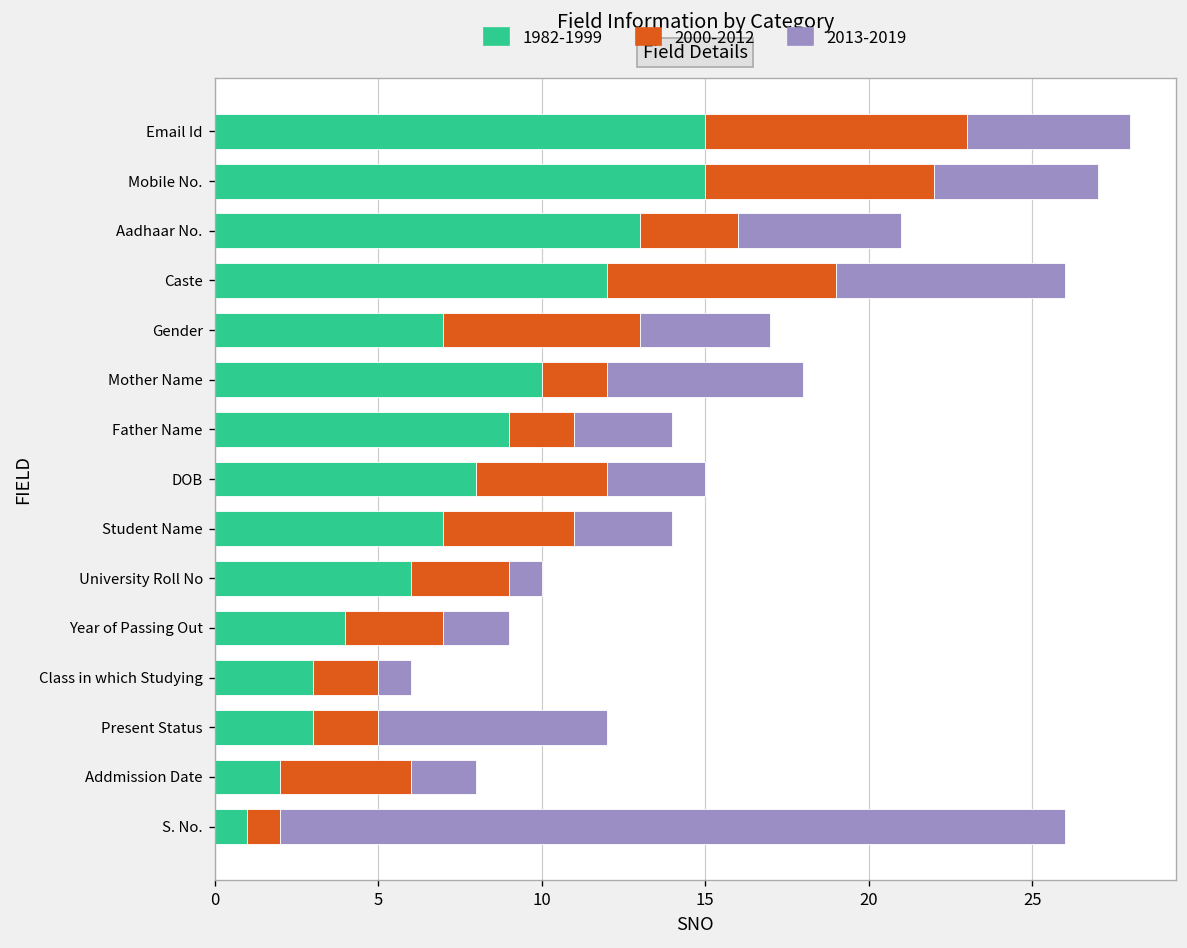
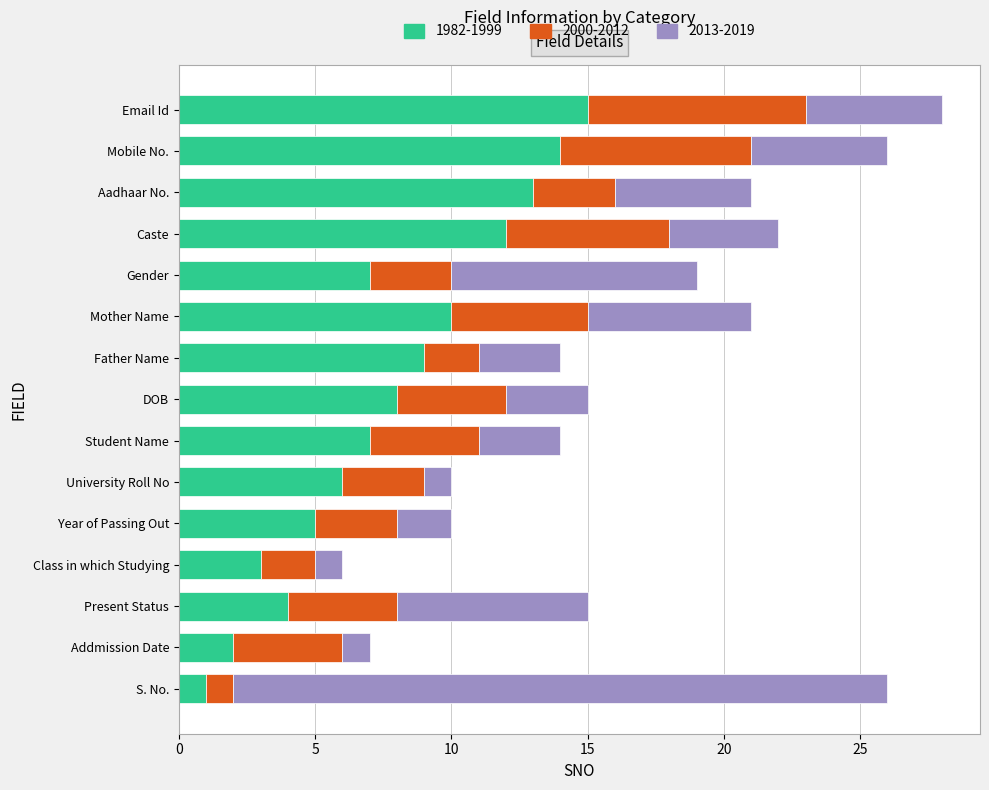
  {
    "1982-1999": {
      "Email Id": 15,
-     "Mobile No.": 15,
+     "Mobile No.": 14,
      "Aadhaar No.": 13,
      "Caste": 12,
      "Gender": 7,
      "Mother Name": 10,
      "Father Name": 9,
      "DOB": 8,
      "Student Name": 7,
      "University Roll No": 6,
-     "Year of Passing Out": 4,
+     "Year of Passing Out": 5,
      "Class in which Studying": 3,
-     "Present Status": 3,
+     "Present Status": 4,
      "Addmission Date": 2,
      "S. No.": 1
    },
    "2000-2012": {
      "Email Id": 8,
      "Mobile No.": 7,
      "Aadhaar No.": 3,
-     "Caste": 7,
-     "Gender": 6,
-     "Mother Name": 2,
+     "Caste": 6,
+     "Gender": 3,
+     "Mother Name": 5,
      "Father Name": 2,
      "DOB": 4,
      "Student Name": 4,
      "University Roll No": 3,
      "Year of Passing Out": 3,
      "Class in which Studying": 2,
-     "Present Status": 2,
+     "Present Status": 4,
      "Addmission Date": 4,
      "S. No.": 1
    },
    "2013-2019": {
      "Email Id": 5,
      "Mobile No.": 5,
      "Aadhaar No.": 5,
-     "Caste": 7,
-     "Gender": 4,
+     "Caste": 4,
+     "Gender": 9,
      "Mother Name": 6,
      "Father Name": 3,
      "DOB": 3,
      "Student Name": 3,
      "University Roll No": 1,
      "Year of Passing Out": 2,
      "Class in which Studying": 1,
      "Present Status": 7,
-     "Addmission Date": 2,
+     "Addmission Date": 1,
      "S. No.": 24
    }
  }
